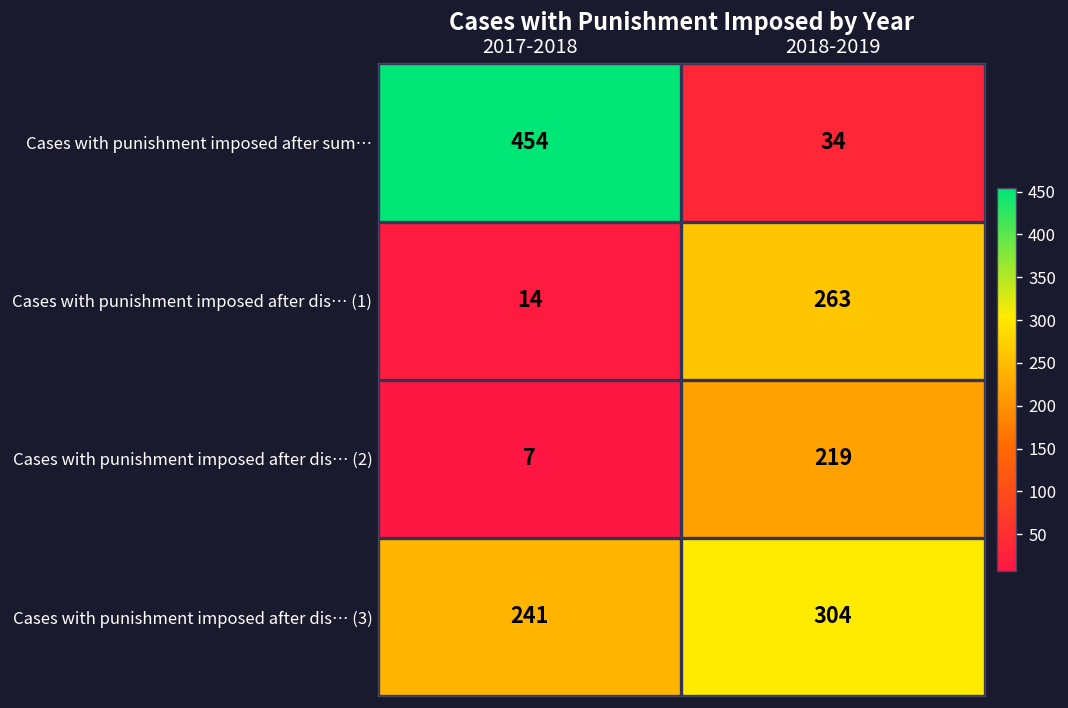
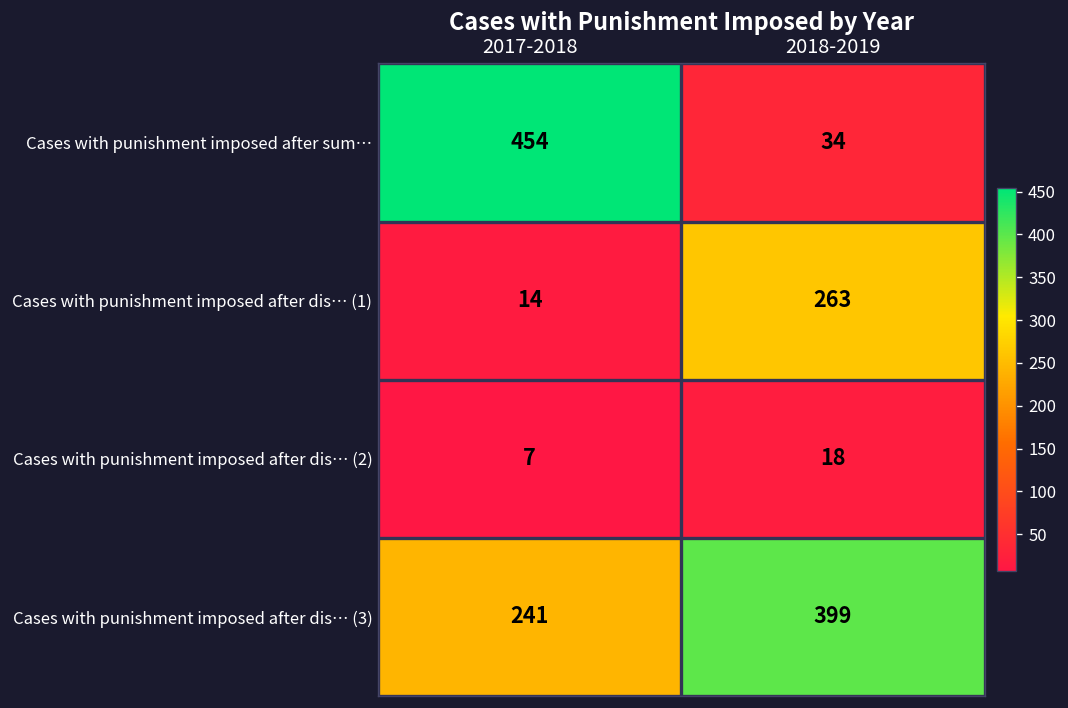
  {
    "Cases with punishment imposed after sum…": {
      "2017-2018": 454,
      "2018-2019": 34
    },
    "Cases with punishment imposed after dis… (1)": {
      "2017-2018": 14,
      "2018-2019": 263
    },
    "Cases with punishment imposed after dis… (2)": {
      "2017-2018": 7,
-     "2018-2019": 219
+     "2018-2019": 18
    },
    "Cases with punishment imposed after dis… (3)": {
      "2017-2018": 241,
-     "2018-2019": 304
+     "2018-2019": 399
    }
  }
